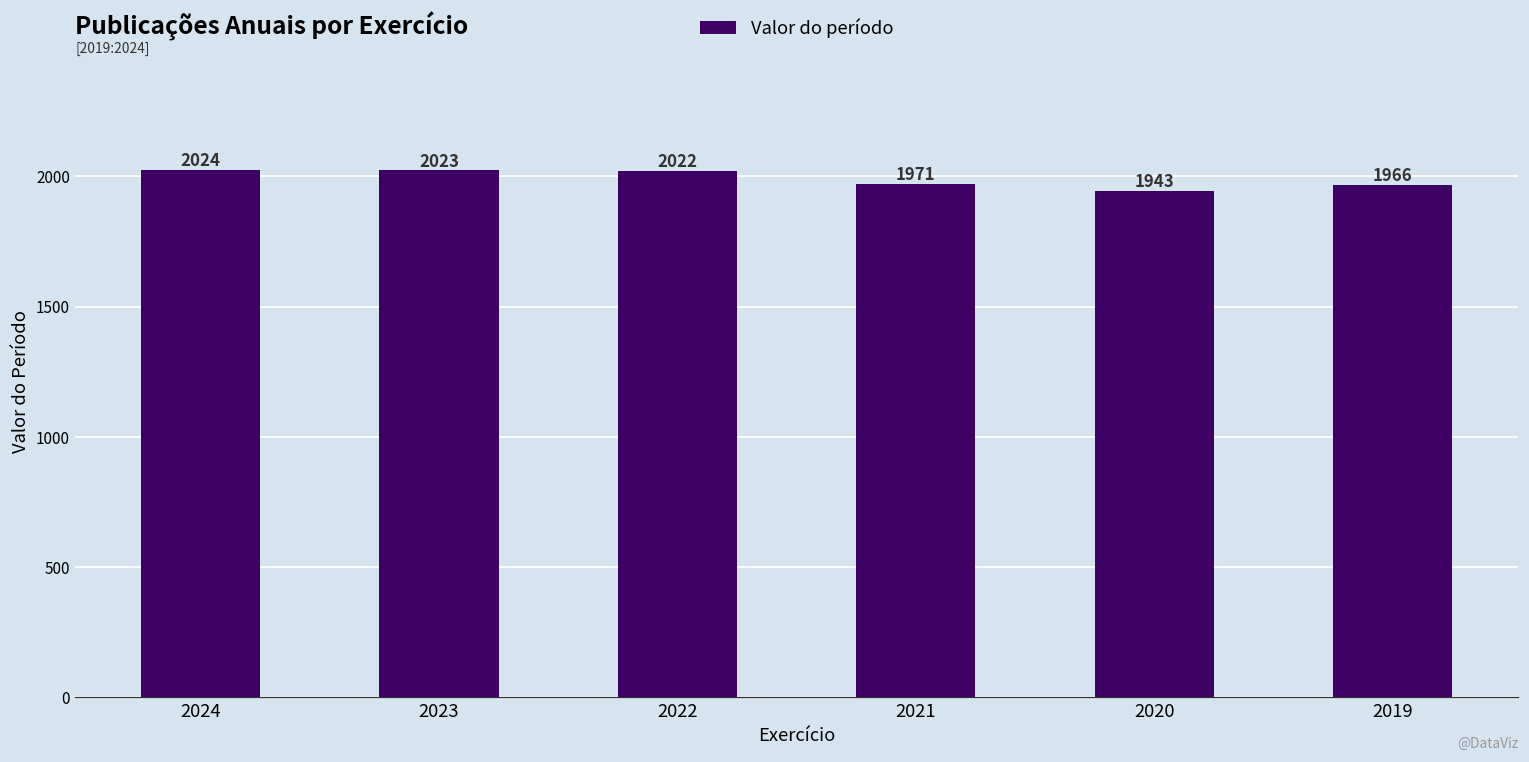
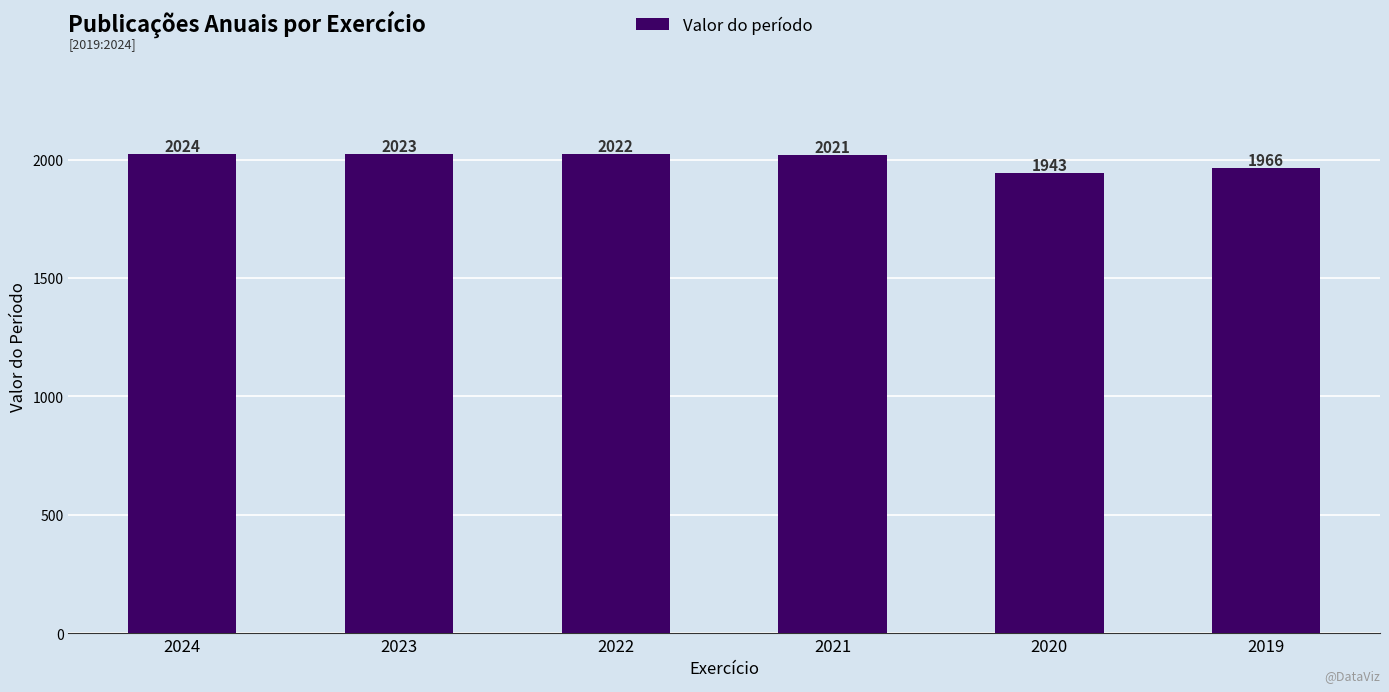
  {
    "2024": 2024,
    "2023": 2023,
    "2022": 2022,
-   "2021": 1971,
+   "2021": 2021,
    "2020": 1943,
    "2019": 1966
  }
